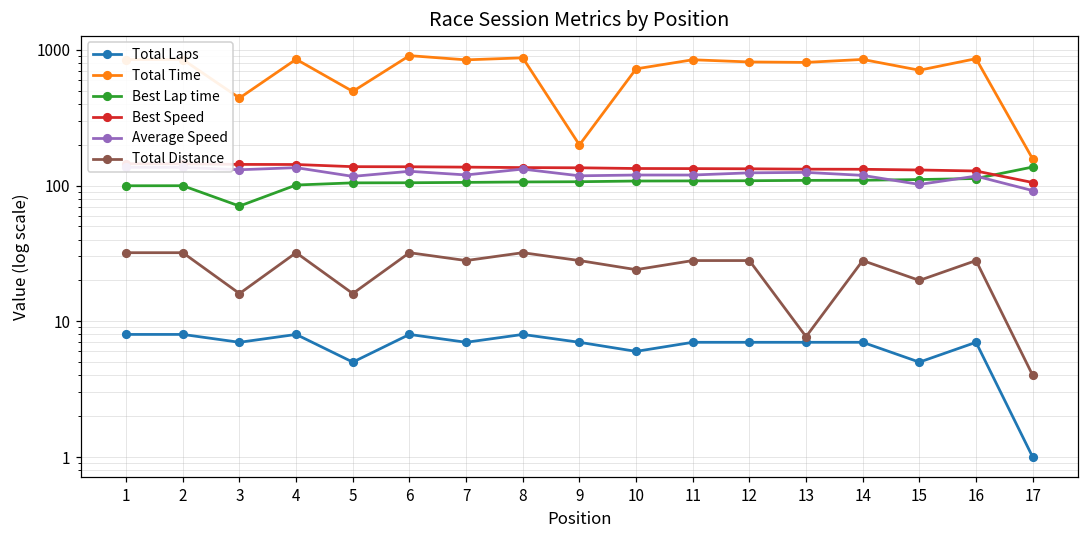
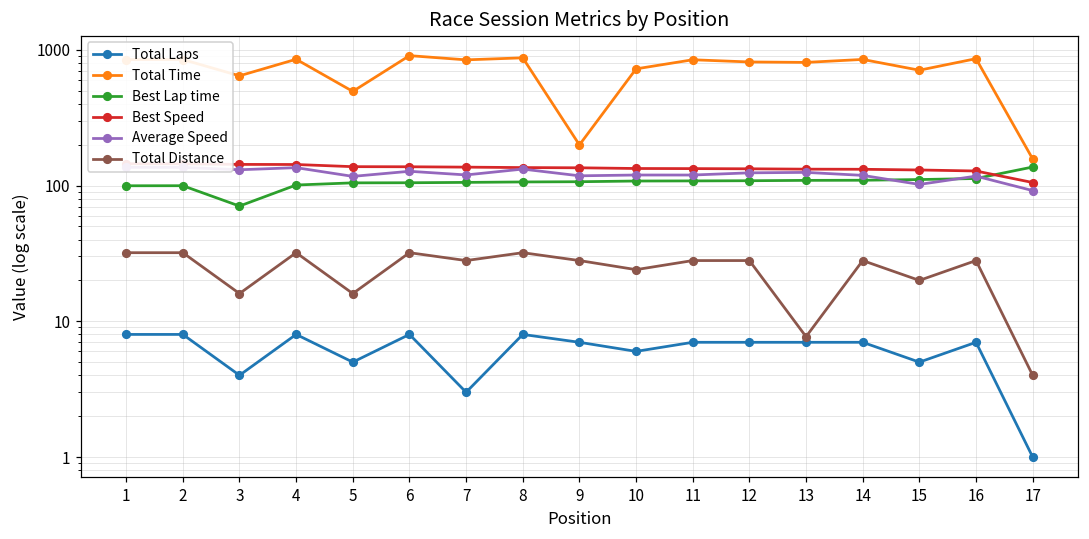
  {
    "Total Laps": {
      "1": 8,
      "2": 8,
-     "3": 7,
+     "3": 4,
      "4": 8,
      "5": 5,
      "6": 8,
-     "7": 7,
+     "7": 3,
      "8": 8,
      "9": 7,
      "10": 6,
      "11": 7,
      "12": 7,
      "13": 7,
      "14": 7,
      "15": 5,
      "16": 7,
      "17": 1
    },
    "Total Time": {
-     "3": 440,
+     "3": 600,
      "4": 900,
      "5": 490,
      "6": 900,
      "7": 800,
      "8": 900,
      "9": 200,
      "10": 700,
      "11": 800,
      "12": 800,
      "13": 800,
      "14": 800,
      "15": 700,
      "16": 900,
      "17": 160
    },
    "Best Lap time": {
      "1": 100,
      "2": 100,
      "3": 70,
      "4": 100,
      "5": 100,
      "6": 100,
      "7": 110,
      "8": 110,
      "9": 110,
      "10": 110,
      "11": 110,
      "12": 110,
      "13": 110,
      "14": 110,
      "15": 110,
      "17": 140
    },
    "Best Speed": {
      "3": 140,
      "4": 140,
      "5": 140,
      "6": 140,
      "7": 140,
      "9": 140,
      "10": 130,
      "11": 130,
      "12": 130,
      "13": 130,
      "14": 130,
      "15": 130,
      "16": 130,
      "17": 110
    },
    "Average Speed": {
      "3": 130,
      "4": 140,
      "5": 120,
      "6": 130,
      "7": 120,
      "9": 120,
      "10": 120,
      "11": 120,
      "12": 120,
      "13": 120,
      "14": 120,
      "15": 100,
      "17": 90
    },
    "Total Distance": {
      "1": 32,
      "2": 32,
      "3": 16,
      "4": 32,
      "5": 16,
      "6": 32,
      "7": 28,
      "8": 32,
      "9": 28,
      "10": 24,
      "11": 28,
      "12": 28,
      "13": 8,
      "14": 28,
      "15": 20,
      "16": 28,
      "17": 4
    }
  }
